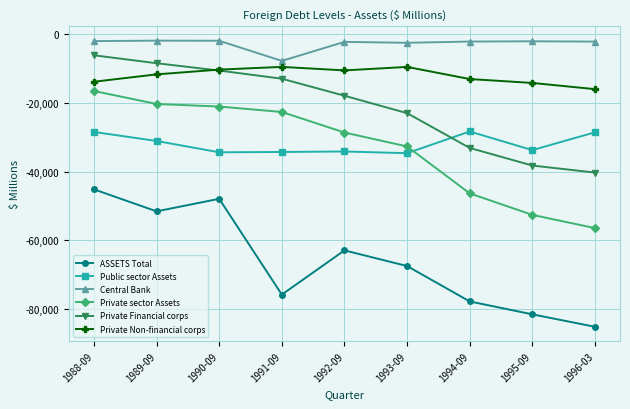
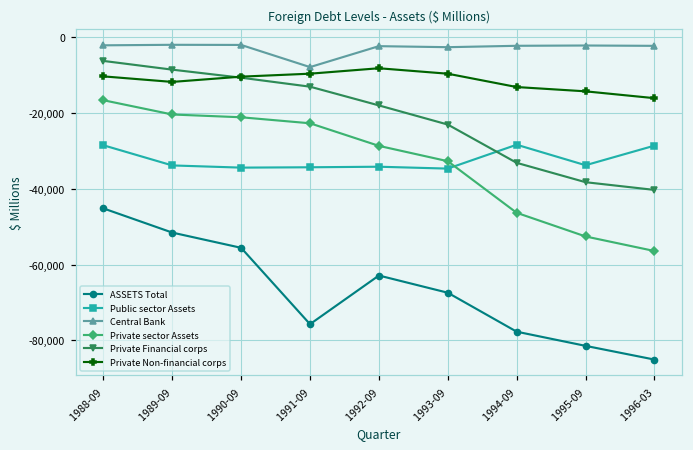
  {
    "ASSETS Total": {
      "1988-09": "-45,000",
      "1989-09": "-52,000",
-     "1990-09": "-48,000",
+     "1990-09": "-56,000",
      "1991-09": "-76,000",
      "1992-09": "-63,000",
      "1993-09": "-67,000",
      "1994-09": "-78,000",
      "1995-09": "-81,000",
      "1996-03": "-85,000"
    },
    "Public sector Assets": {
      "1988-09": "-29,000",
-     "1989-09": "-31,000",
+     "1989-09": "-34,000",
      "1990-09": "-34,000",
      "1991-09": "-34,000",
      "1992-09": "-34,000",
      "1993-09": "-35,000",
      "1994-09": "-28,000",
      "1995-09": "-34,000",
      "1996-03": "-29,000"
    },
    "Central Bank": {
      "1988-09": "-2,000",
      "1989-09": "-2,000",
      "1990-09": "-2,000",
      "1991-09": "-8,000",
      "1992-09": "-2,000",
      "1993-09": "-3,000",
      "1994-09": "-2,000",
      "1995-09": "-2,000",
      "1996-03": "-2,000"
    },
    "Private Non-financial corps": {
-     "1988-09": "-14,000",
+     "1988-09": "-10,000",
      "1989-09": "-12,000",
      "1991-09": "-10,000",
-     "1992-09": "-11,000",
+     "1992-09": "-8,000",
      "1993-09": "-10,000",
      "1994-09": "-13,000",
      "1995-09": "-14,000",
      "1996-03": "-16,000"
    }
  }
